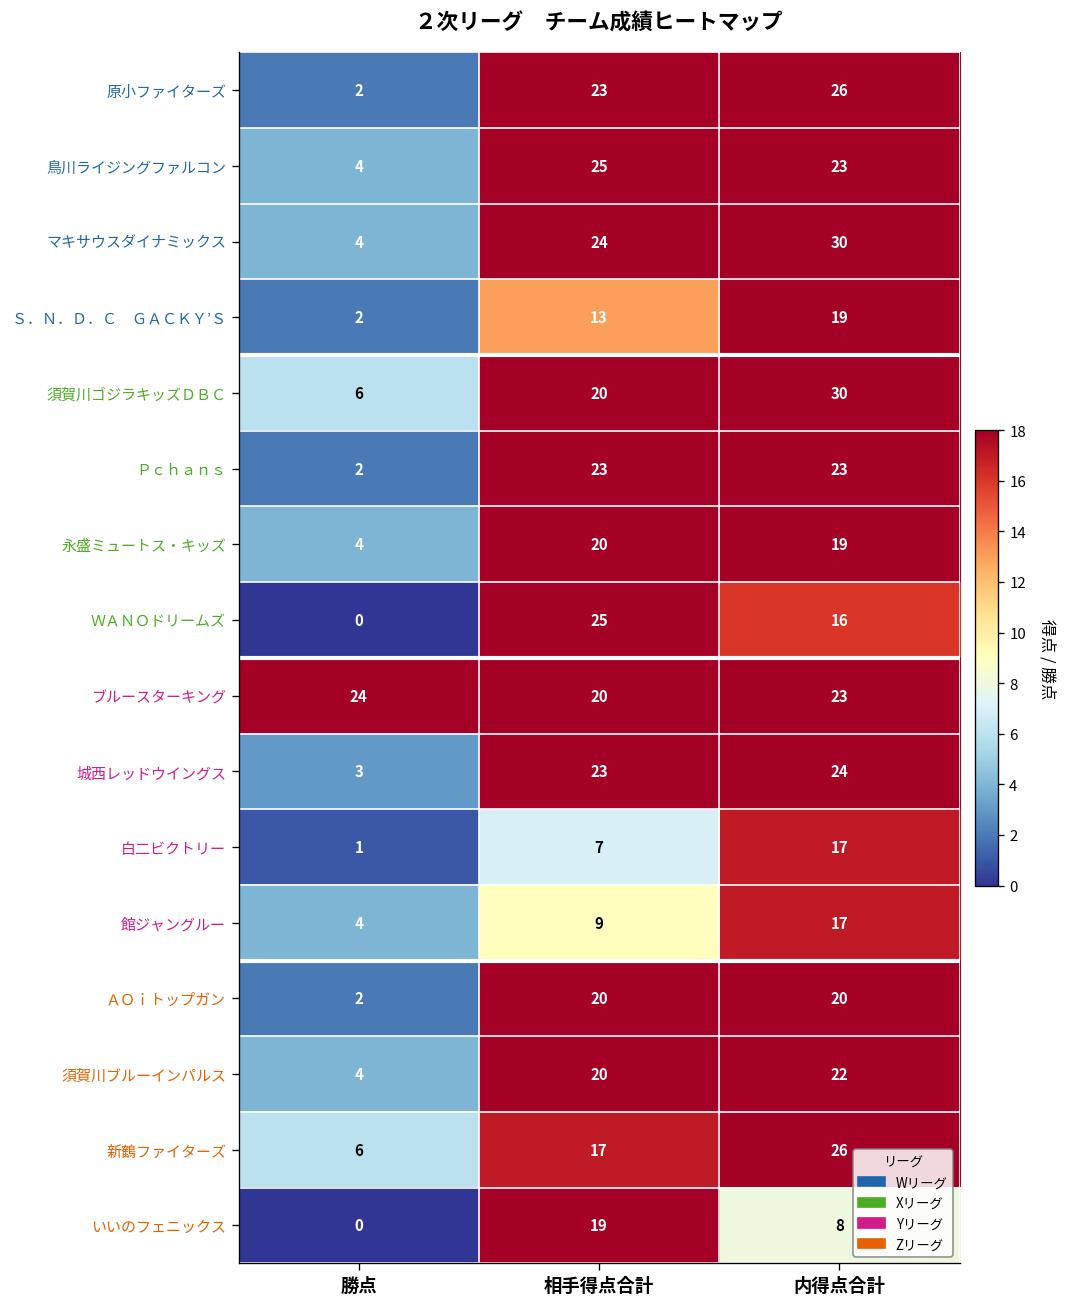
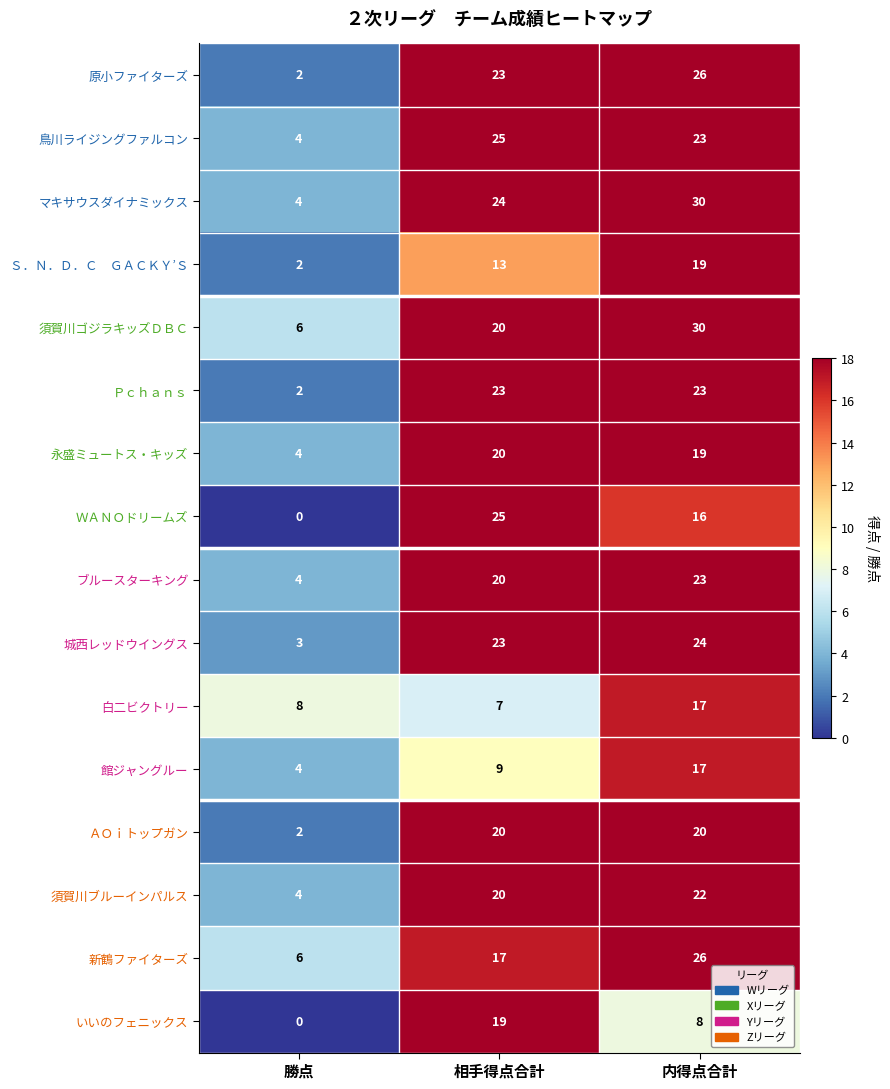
  {
    "原小ファイターズ": {
      "勝点": 2,
      "相手得点合計": 23,
      "内得点合計": 26
    },
    "鳥川ライジングファルコン": {
      "勝点": 4,
      "相手得点合計": 25,
      "内得点合計": 23
    },
    "マキサウスダイナミックス": {
      "勝点": 4,
      "相手得点合計": 24,
      "内得点合計": 30
    },
    "Ｓ．Ｎ．Ｄ．Ｃ ＧＡＣＫＹ’Ｓ": {
      "勝点": 2,
      "相手得点合計": 13,
      "内得点合計": 19
    },
    "須賀川ゴジラキッズＤＢＣ": {
      "勝点": 6,
      "相手得点合計": 20,
      "内得点合計": 30
    },
    "Ｐｃｈａｎｓ": {
      "勝点": 2,
      "相手得点合計": 23,
      "内得点合計": 23
    },
    "永盛ミュートス・キッズ": {
      "勝点": 4,
      "相手得点合計": 20,
      "内得点合計": 19
    },
    "ＷＡＮＯドリームズ": {
      "勝点": 0,
      "相手得点合計": 25,
      "内得点合計": 16
    },
    "ブルースターキング": {
-     "勝点": 24,
+     "勝点": 4,
      "相手得点合計": 20,
      "内得点合計": 23
    },
    "城西レッドウイングス": {
      "勝点": 3,
      "相手得点合計": 23,
      "内得点合計": 24
    },
    "白二ビクトリー": {
-     "勝点": 1,
+     "勝点": 8,
      "相手得点合計": 7,
      "内得点合計": 17
    },
    "館ジャングルー": {
      "勝点": 4,
      "相手得点合計": 9,
      "内得点合計": 17
    },
    "ＡＯｉトップガン": {
      "勝点": 2,
      "相手得点合計": 20,
      "内得点合計": 20
    },
    "須賀川ブルーインパルス": {
      "勝点": 4,
      "相手得点合計": 20,
      "内得点合計": 22
    },
    "新鶴ファイターズ": {
      "勝点": 6,
      "相手得点合計": 17,
      "内得点合計": 26
    },
    "いいのフェニックス": {
      "勝点": 0,
      "相手得点合計": 19,
      "内得点合計": 8
    }
  }
